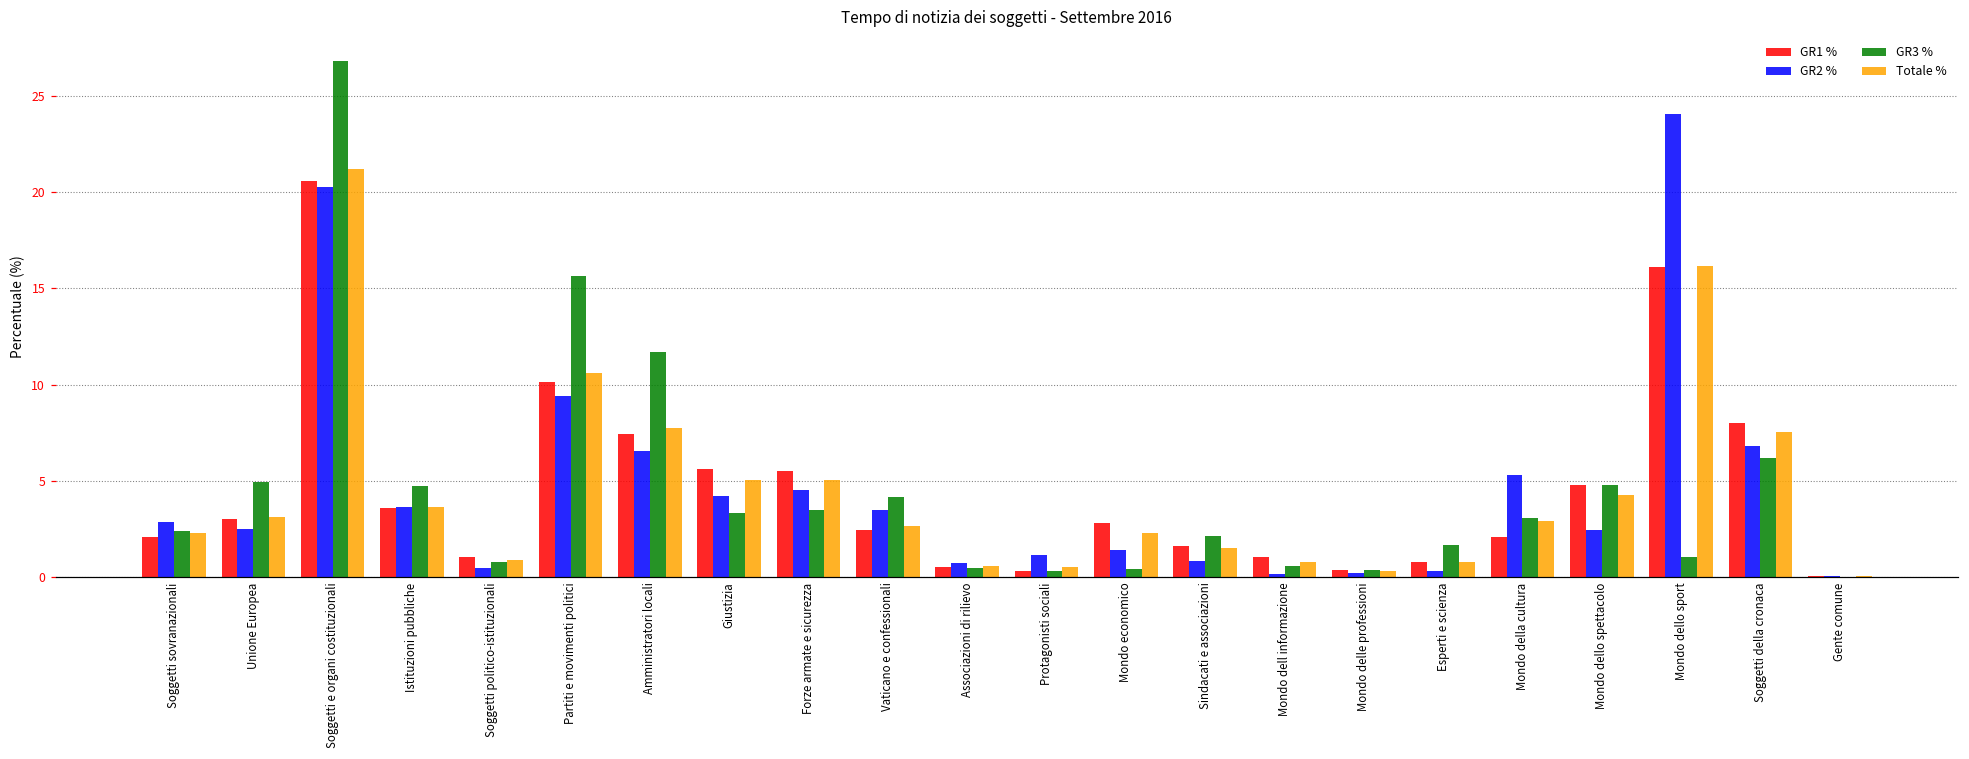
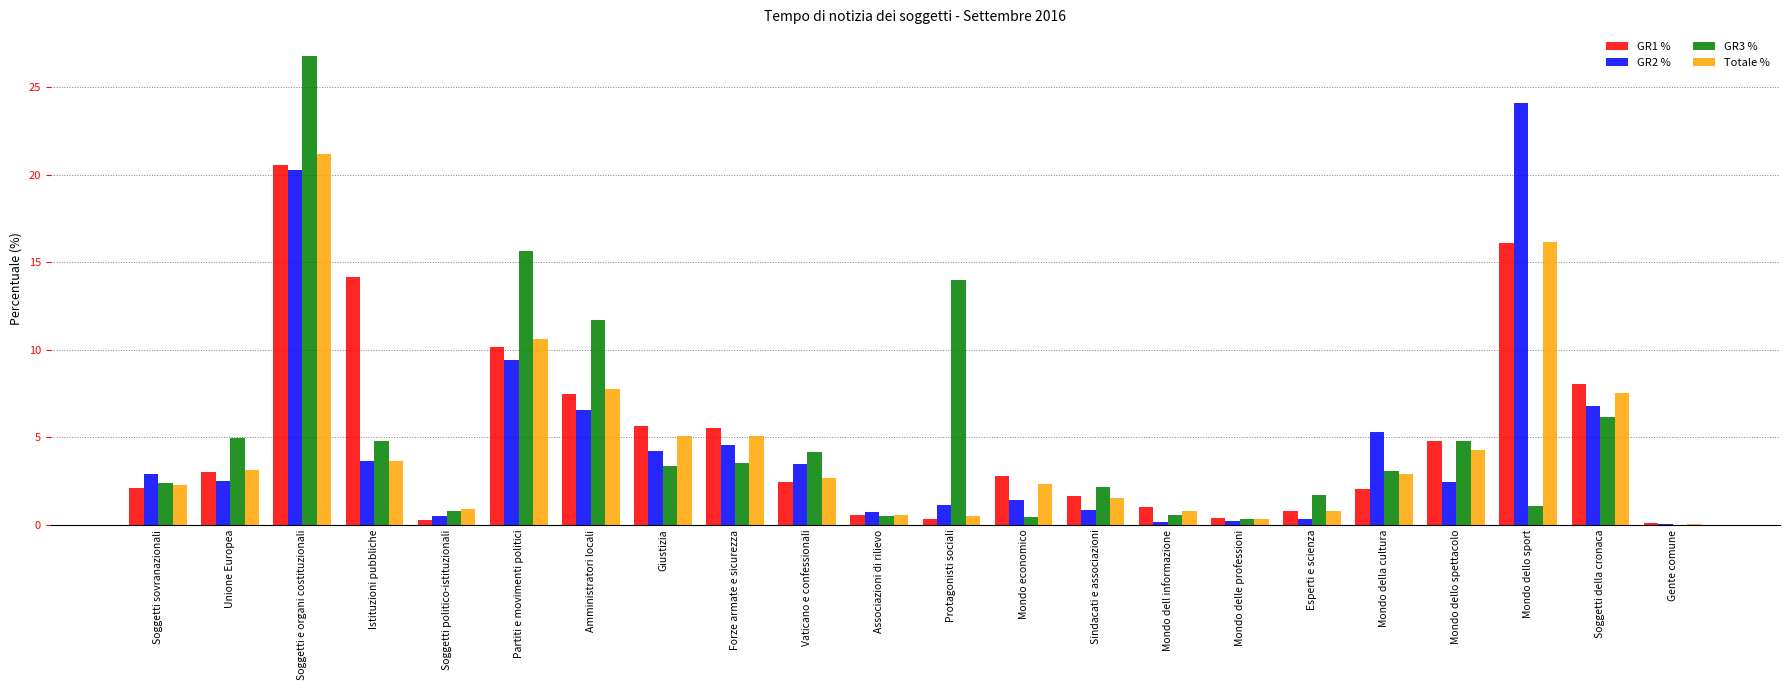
  {
    "GR1 %": {
      "Soggetti sovranazionali": 2.1,
      "Unione Europea": 3.0,
      "Soggetti e organi costituzionali": 20.6,
-     "Istituzioni pubbliche": 3.6,
-     "Soggetti politico-istituzionali": 1.0,
+     "Istituzioni pubbliche": 14.1,
+     "Soggetti politico-istituzionali": 0.2,
      "Partiti e movimenti politici": 10.1,
      "Amministratori locali": 7.5,
      "Giustizia": 5.6,
      "Forze armate e sicurezza": 5.5,
      "Vaticano e confessionali": 2.4,
      "Associazioni di rilievo": 0.5,
      "Protagonisti sociali": 0.3,
      "Mondo economico": 2.8,
      "Sindacati e associazioni": 1.6,
      "Mondo dell informazione": 1.0,
      "Mondo delle professioni": 0.4,
      "Esperti e scienza": 0.8,
      "Mondo della cultura": 2.1,
      "Mondo dello spettacolo": 4.8,
      "Mondo dello sport": 16.1,
      "Soggetti della cronaca": 8.0
    },
    "GR2 %": {
      "Soggetti sovranazionali": 2.9,
      "Unione Europea": 2.5,
      "Soggetti e organi costituzionali": 20.2,
      "Istituzioni pubbliche": 3.6,
      "Soggetti politico-istituzionali": 0.5,
      "Partiti e movimenti politici": 9.4,
      "Amministratori locali": 6.5,
      "Giustizia": 4.2,
      "Forze armate e sicurezza": 4.5,
      "Vaticano e confessionali": 3.5,
      "Associazioni di rilievo": 0.7,
      "Protagonisti sociali": 1.1,
      "Mondo economico": 1.4,
      "Sindacati e associazioni": 0.8,
      "Mondo dell informazione": 0.1,
      "Mondo delle professioni": 0.2,
      "Esperti e scienza": 0.3,
      "Mondo della cultura": 5.3,
      "Mondo dello spettacolo": 2.4,
      "Mondo dello sport": 24.1,
      "Soggetti della cronaca": 6.8
    },
    "GR3 %": {
      "Soggetti sovranazionali": 2.4,
      "Unione Europea": 4.9,
      "Soggetti e organi costituzionali": 26.8,
      "Istituzioni pubbliche": 4.8,
      "Soggetti politico-istituzionali": 0.8,
      "Partiti e movimenti politici": 15.6,
      "Amministratori locali": 11.7,
      "Giustizia": 3.3,
      "Forze armate e sicurezza": 3.5,
      "Vaticano e confessionali": 4.2,
      "Associazioni di rilievo": 0.5,
-     "Protagonisti sociali": 0.3,
+     "Protagonisti sociali": 14.0,
      "Mondo economico": 0.4,
      "Sindacati e associazioni": 2.2,
      "Mondo dell informazione": 0.6,
      "Mondo delle professioni": 0.4,
      "Esperti e scienza": 1.7,
      "Mondo della cultura": 3.1,
      "Mondo dello spettacolo": 4.8,
      "Mondo dello sport": 1.1,
      "Soggetti della cronaca": 6.2,
      "Gente comune": 0.0
    },
    "Totale %": {
      "Soggetti sovranazionali": 2.3,
      "Unione Europea": 3.1,
      "Soggetti e organi costituzionali": 21.2,
      "Istituzioni pubbliche": 3.6,
      "Soggetti politico-istituzionali": 0.9,
      "Partiti e movimenti politici": 10.6,
      "Amministratori locali": 7.7,
      "Giustizia": 5.1,
      "Forze armate e sicurezza": 5.1,
      "Vaticano e confessionali": 2.7,
      "Associazioni di rilievo": 0.6,
      "Protagonisti sociali": 0.5,
      "Mondo economico": 2.3,
      "Sindacati e associazioni": 1.5,
      "Mondo dell informazione": 0.8,
      "Mondo delle professioni": 0.3,
      "Esperti e scienza": 0.8,
      "Mondo della cultura": 2.9,
      "Mondo dello spettacolo": 4.3,
      "Mondo dello sport": 16.2,
      "Soggetti della cronaca": 7.5
    }
  }
